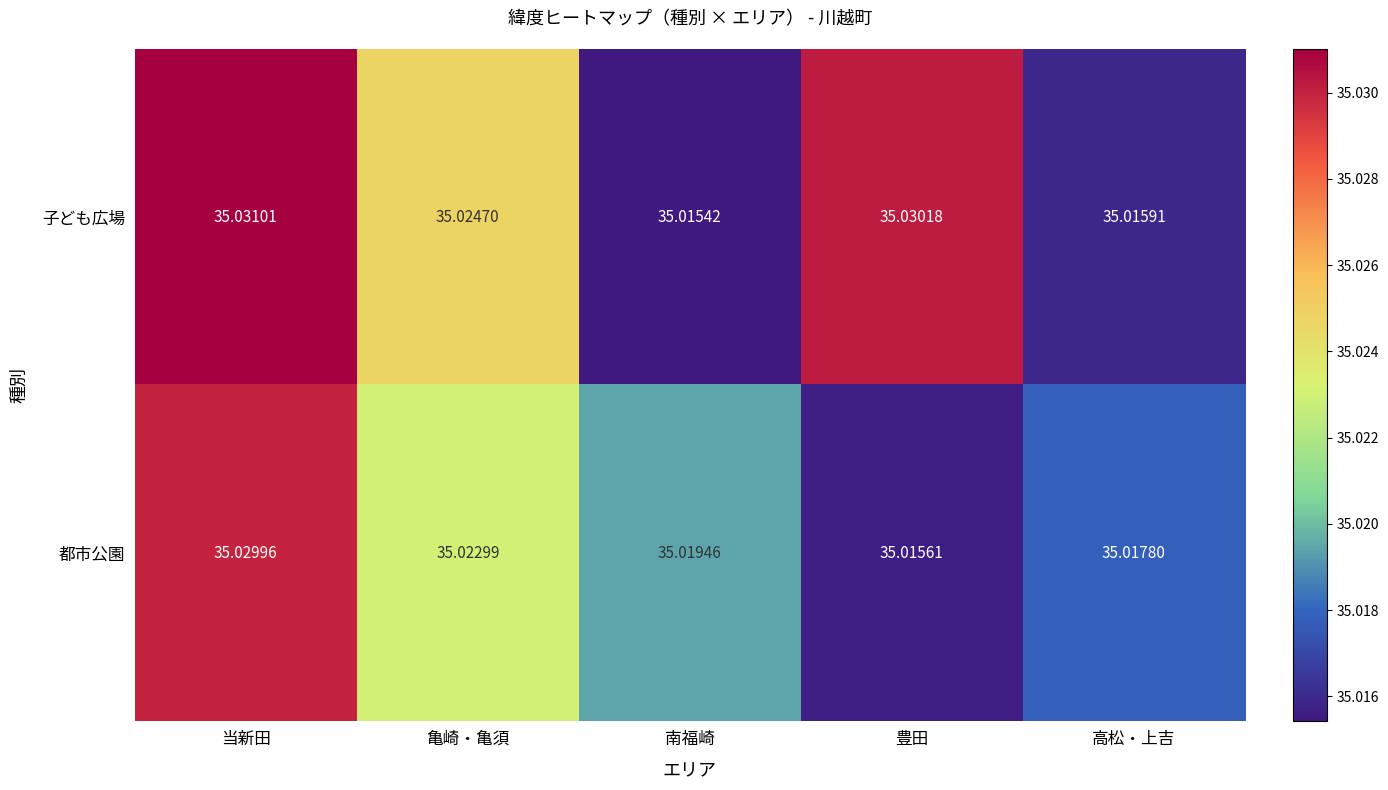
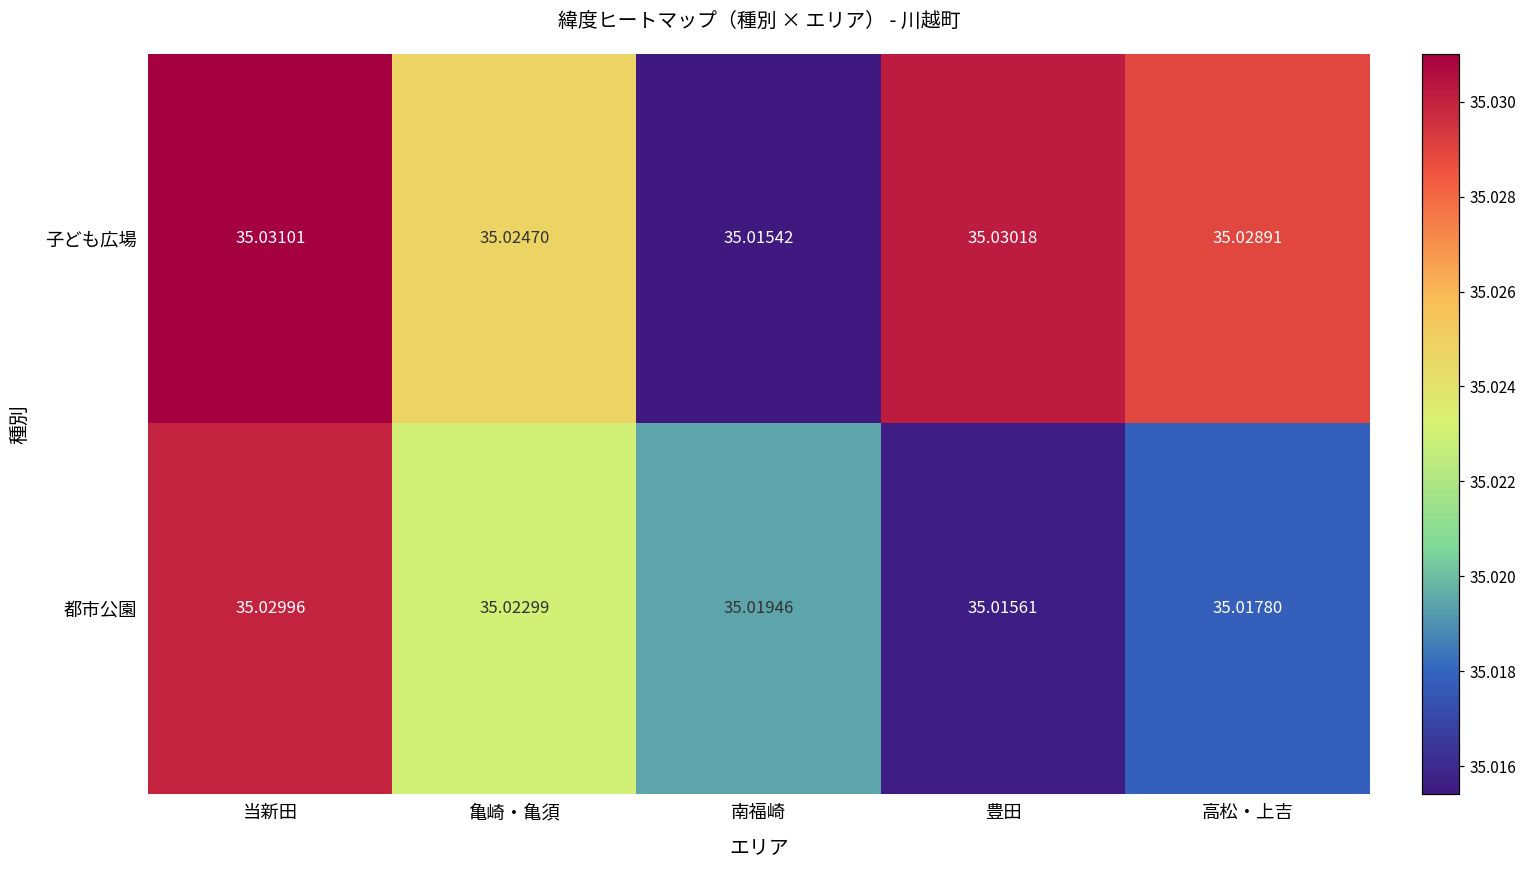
  {
    "子ども広場": {
      "当新田": 35.03101,
      "亀崎・亀須": 35.02470,
      "南福崎": 35.01542,
      "豊田": 35.03018,
-     "高松・上吉": 35.01591
+     "高松・上吉": 35.02891
    },
    "都市公園": {
      "当新田": 35.02996,
      "亀崎・亀須": 35.02299,
      "南福崎": 35.01946,
      "豊田": 35.01561,
      "高松・上吉": 35.01780
    }
  }
